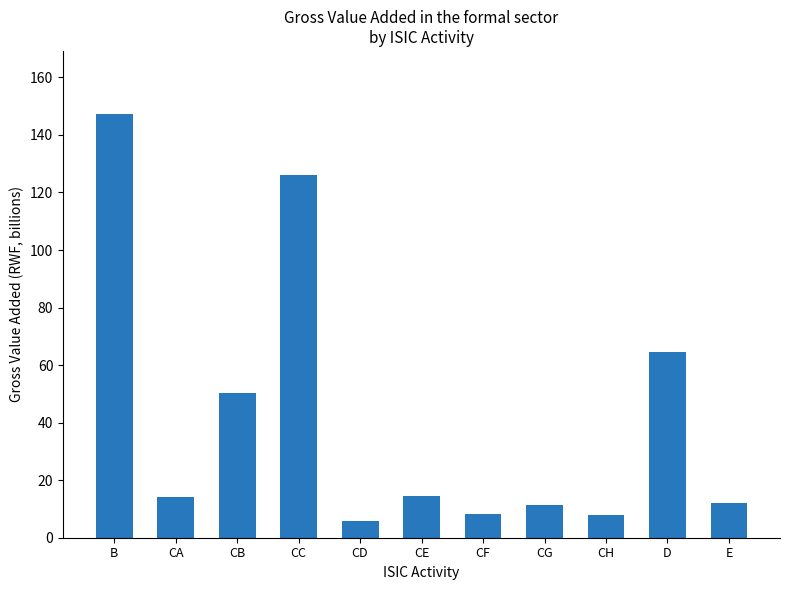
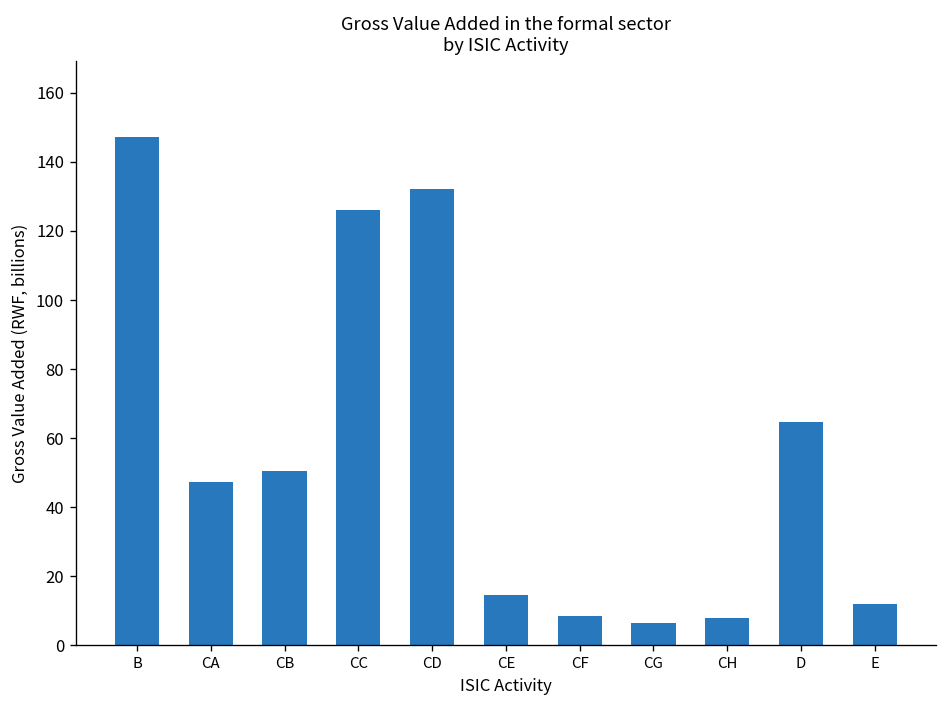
  {
    "B": 147,
-   "CA": 14,
+   "CA": 47,
    "CB": 50,
    "CC": 126,
-   "CD": 6,
+   "CD": 132,
    "CE": 15,
    "CF": 8,
-   "CG": 11,
+   "CG": 7,
    "CH": 8,
    "D": 65,
    "E": 12
  }
